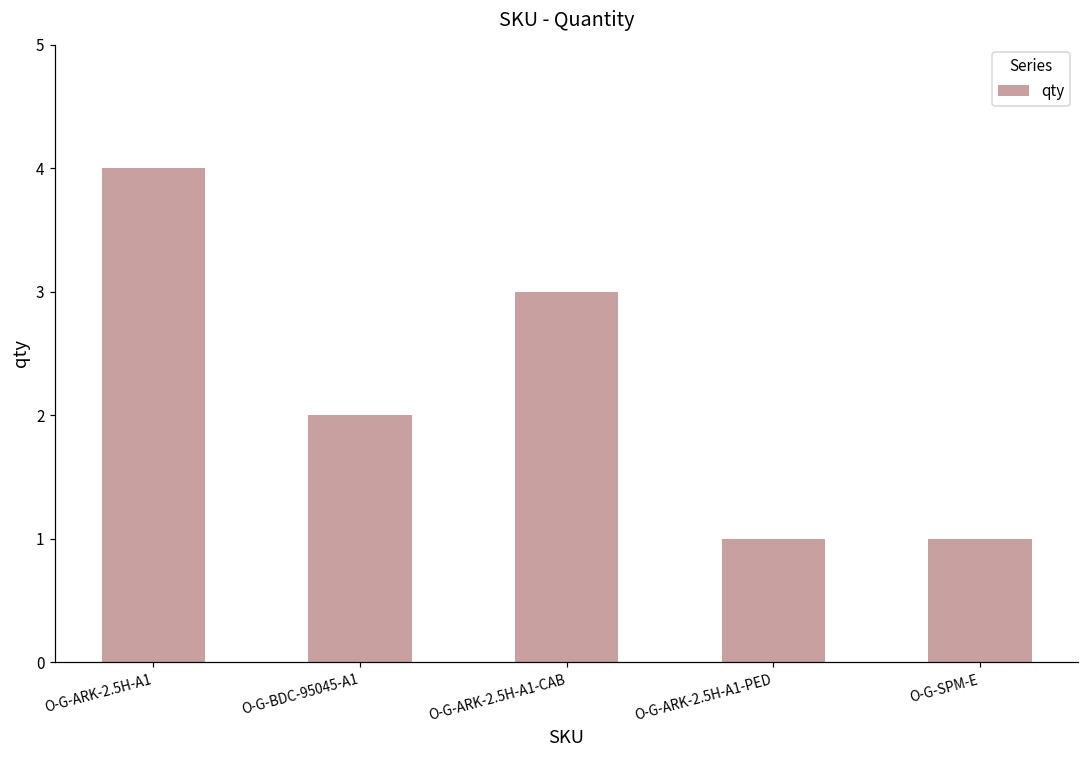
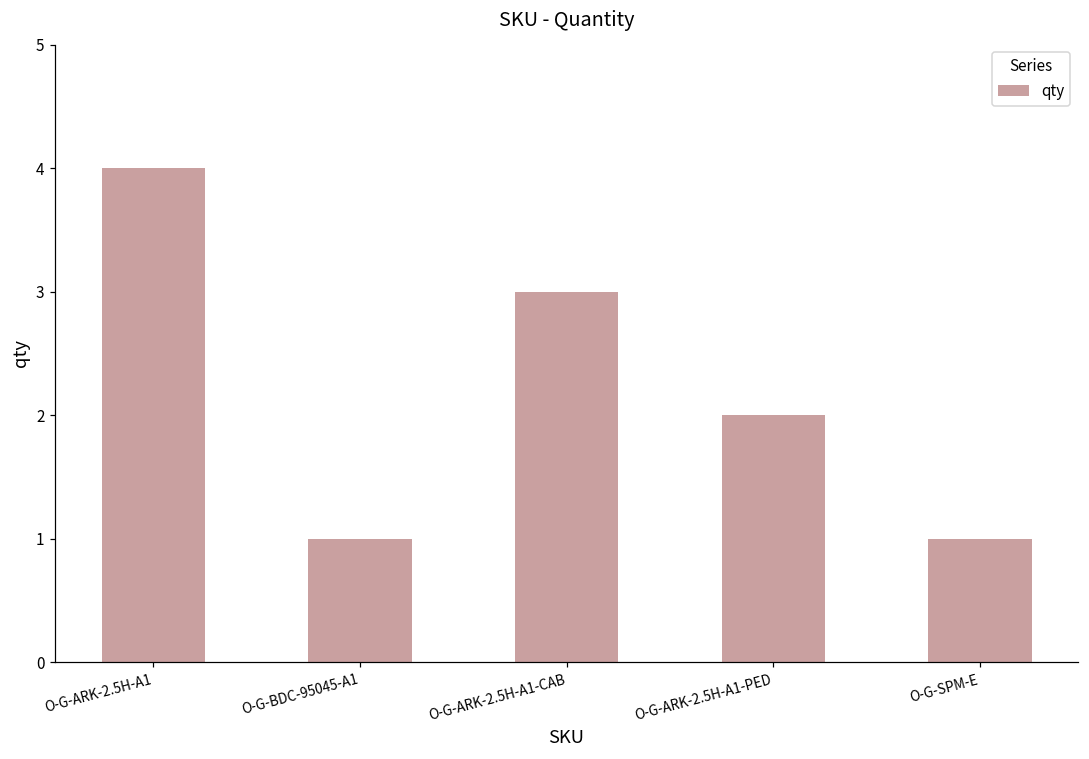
  {
    "O-G-ARK-2.5H-A1": 4,
-   "O-G-BDC-95045-A1": 2,
+   "O-G-BDC-95045-A1": 1,
    "O-G-ARK-2.5H-A1-CAB": 3,
-   "O-G-ARK-2.5H-A1-PED": 1,
+   "O-G-ARK-2.5H-A1-PED": 2,
    "O-G-SPM-E": 1
  }
